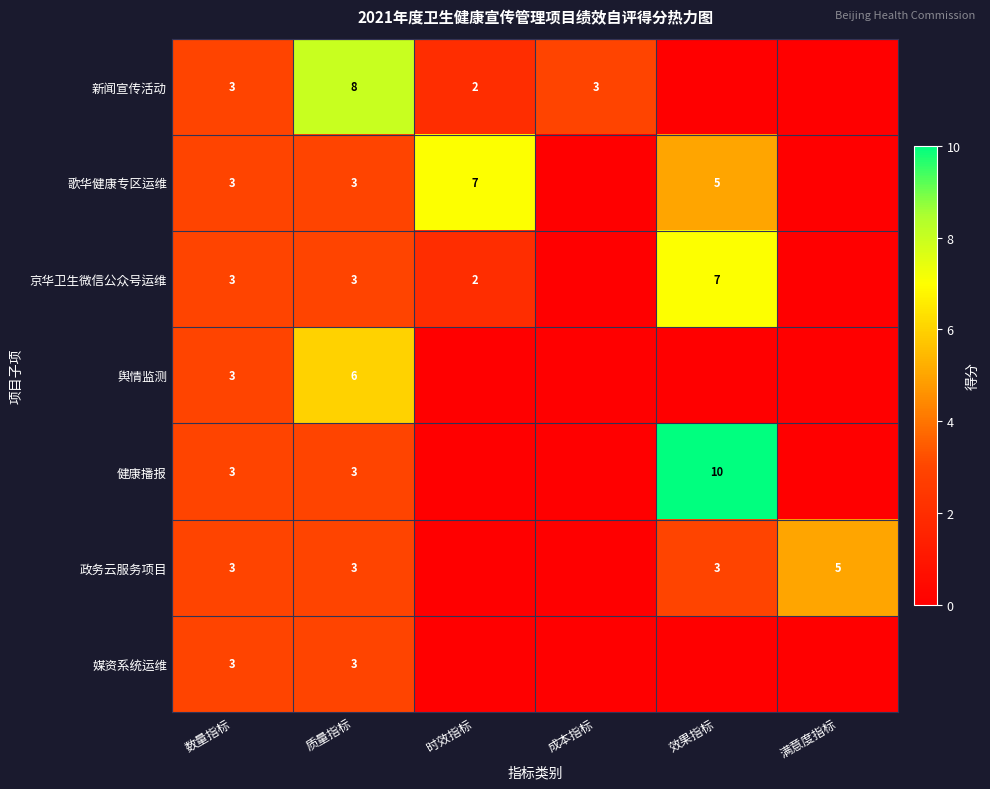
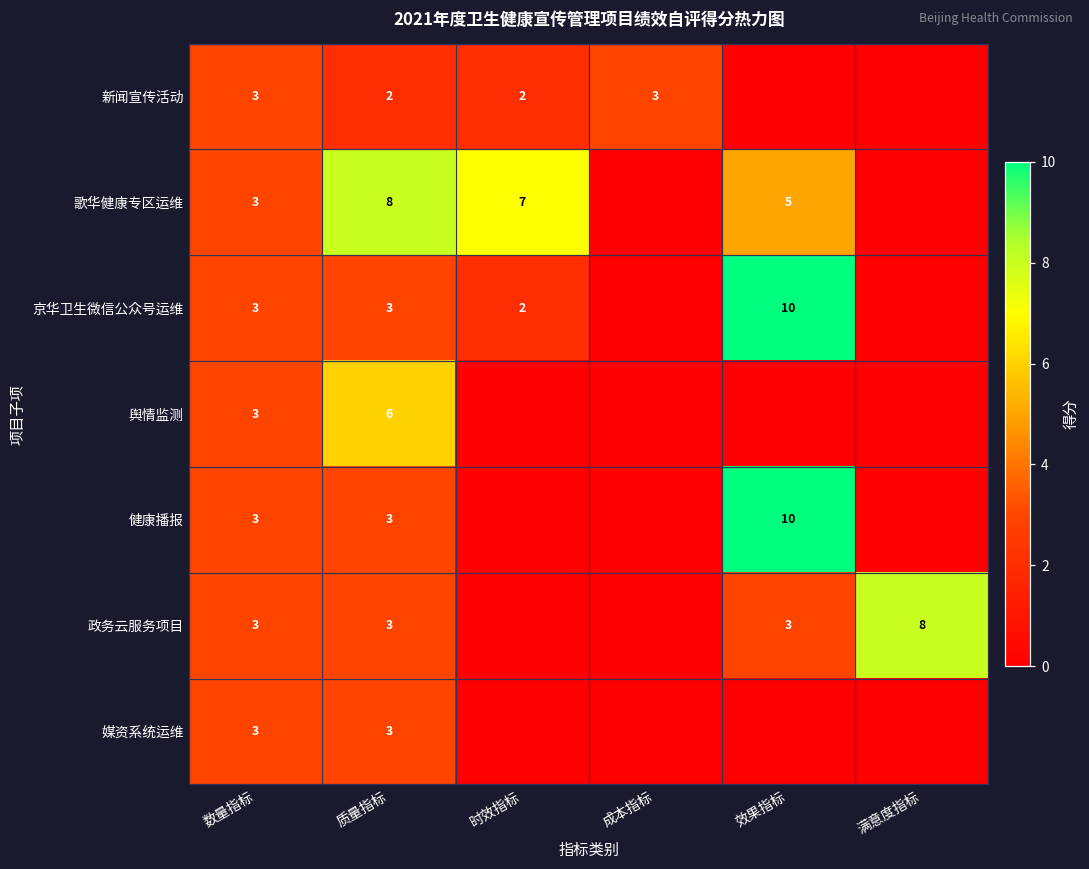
  {
    "新闻宣传活动": {
      "数量指标": 3,
-     "质量指标": 8,
+     "质量指标": 2,
      "时效指标": 2,
      "成本指标": 3
    },
    "歌华健康专区运维": {
      "数量指标": 3,
-     "质量指标": 3,
+     "质量指标": 8,
      "时效指标": 7,
      "效果指标": 5
    },
    "京华卫生微信公众号运维": {
      "数量指标": 3,
      "质量指标": 3,
      "时效指标": 2,
-     "效果指标": 7
+     "效果指标": 10
    },
    "舆情监测": {
      "数量指标": 3,
      "质量指标": 6
    },
    "健康播报": {
      "数量指标": 3,
      "质量指标": 3,
      "效果指标": 10
    },
    "政务云服务项目": {
      "数量指标": 3,
      "质量指标": 3,
      "效果指标": 3,
-     "满意度指标": 5
+     "满意度指标": 8
    },
    "媒资系统运维": {
      "数量指标": 3,
      "质量指标": 3
    }
  }
